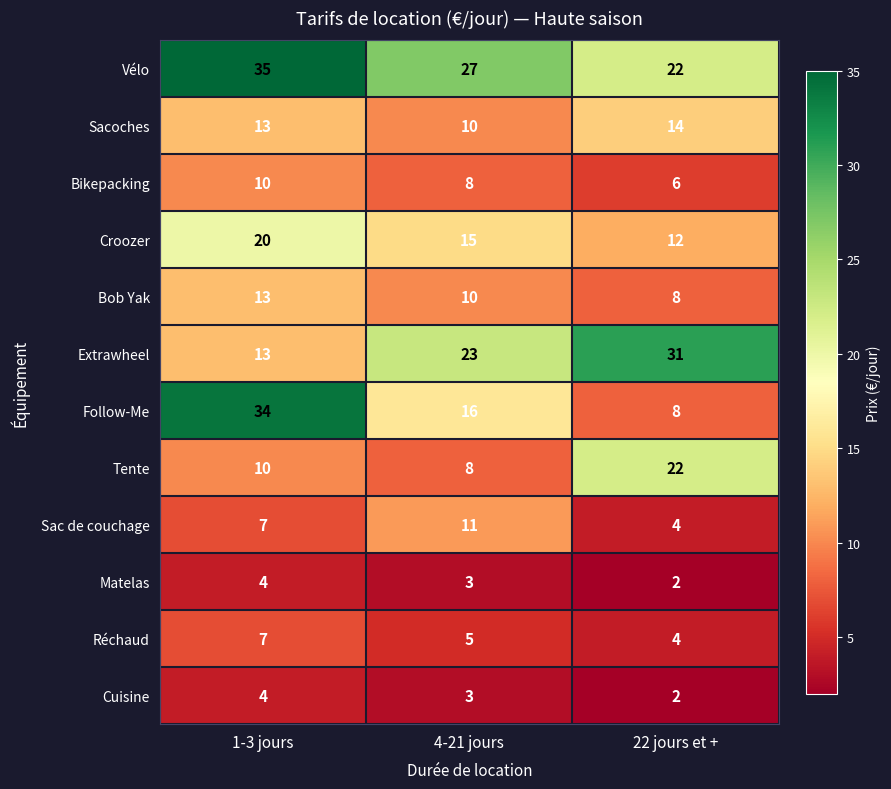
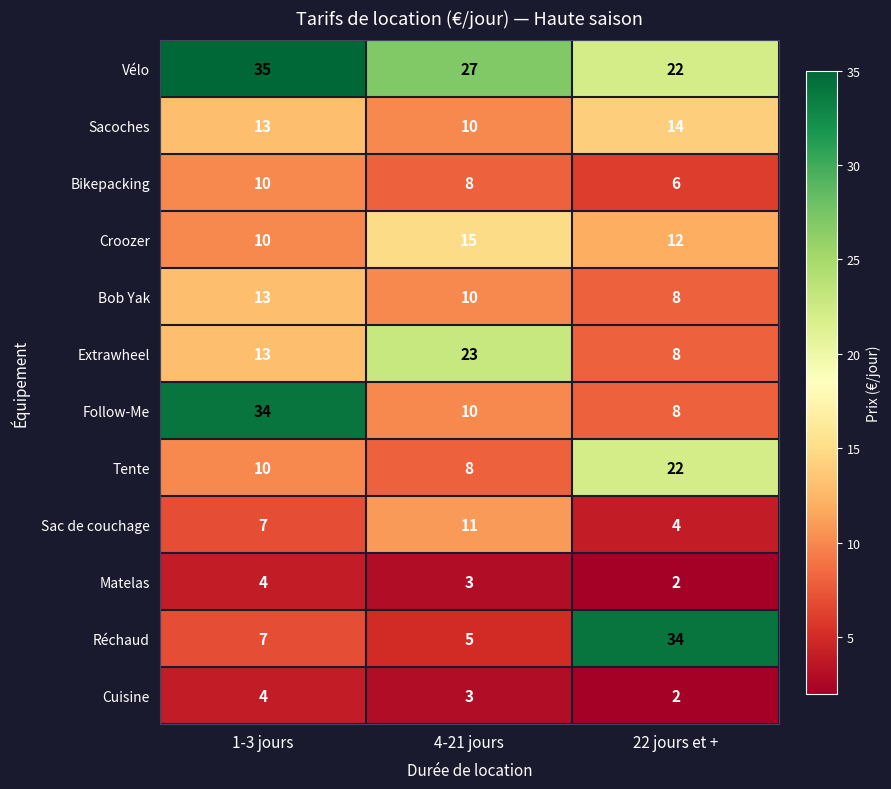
  {
    "Vélo": {
      "1-3 jours": 35,
      "4-21 jours": 27,
      "22 jours et +": 22
    },
    "Sacoches": {
      "1-3 jours": 13,
      "4-21 jours": 10,
      "22 jours et +": 14
    },
    "Bikepacking": {
      "1-3 jours": 10,
      "4-21 jours": 8,
      "22 jours et +": 6
    },
    "Croozer": {
-     "1-3 jours": 20,
+     "1-3 jours": 10,
      "4-21 jours": 15,
      "22 jours et +": 12
    },
    "Bob Yak": {
      "1-3 jours": 13,
      "4-21 jours": 10,
      "22 jours et +": 8
    },
    "Extrawheel": {
      "1-3 jours": 13,
      "4-21 jours": 23,
-     "22 jours et +": 31
+     "22 jours et +": 8
    },
    "Follow-Me": {
      "1-3 jours": 34,
-     "4-21 jours": 16,
+     "4-21 jours": 10,
      "22 jours et +": 8
    },
    "Tente": {
      "1-3 jours": 10,
      "4-21 jours": 8,
      "22 jours et +": 22
    },
    "Sac de couchage": {
      "1-3 jours": 7,
      "4-21 jours": 11,
      "22 jours et +": 4
    },
    "Matelas": {
      "1-3 jours": 4,
      "4-21 jours": 3,
      "22 jours et +": 2
    },
    "Réchaud": {
      "1-3 jours": 7,
      "4-21 jours": 5,
-     "22 jours et +": 4
+     "22 jours et +": 34
    },
    "Cuisine": {
      "1-3 jours": 4,
      "4-21 jours": 3,
      "22 jours et +": 2
    }
  }
